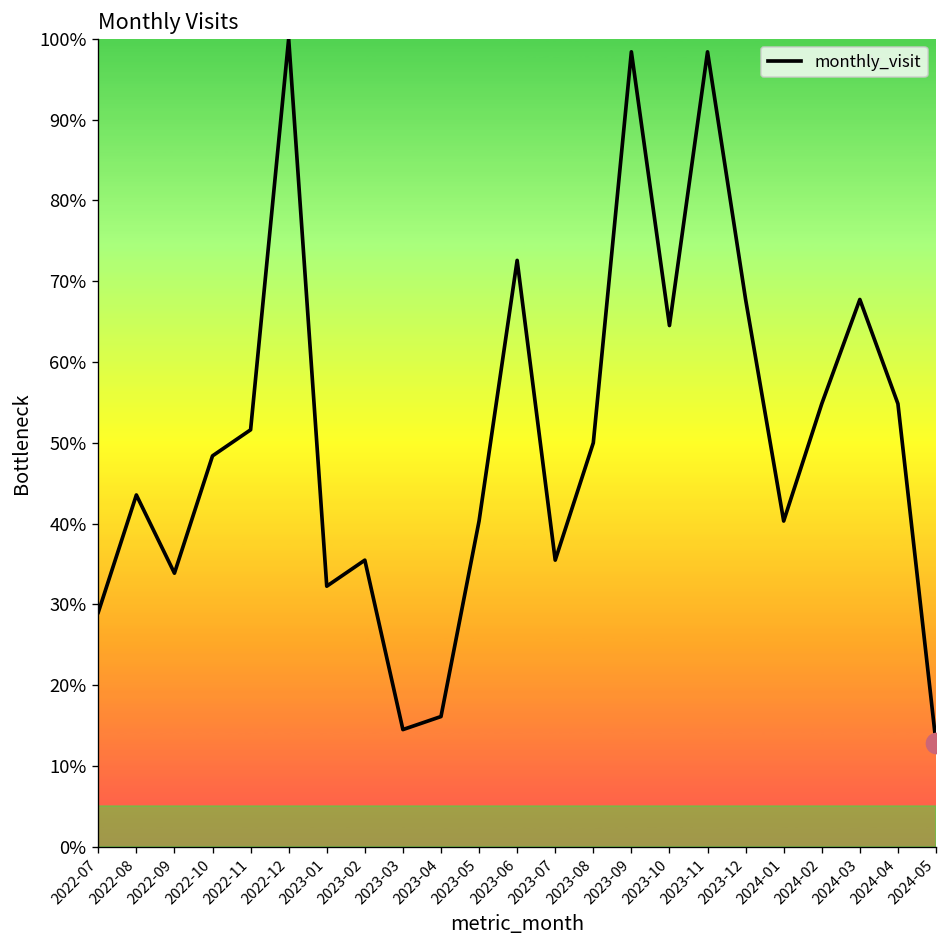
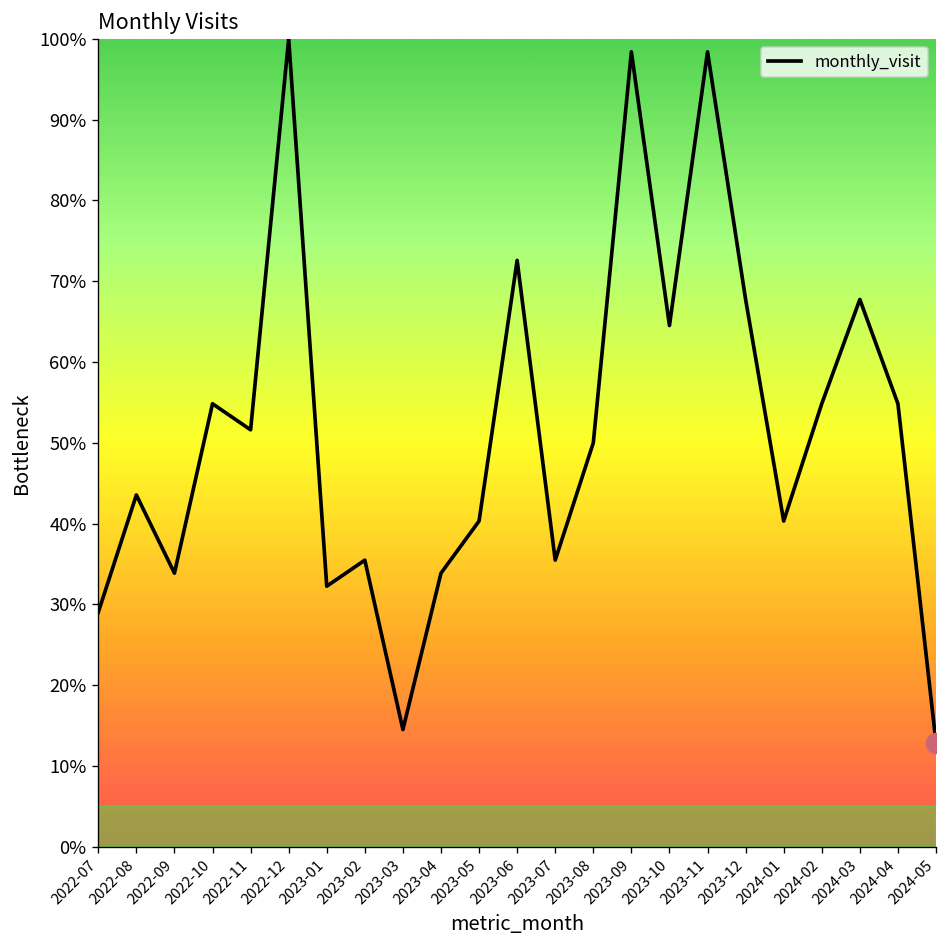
  {
    "monthly_visit": {
      "2022-07": "29%",
      "2022-08": "44%",
      "2022-09": "34%",
-     "2022-10": "48%",
+     "2022-10": "55%",
      "2022-11": "52%",
      "2022-12": "100%",
      "2023-01": "32%",
      "2023-02": "35%",
      "2023-03": "15%",
-     "2023-04": "16%",
+     "2023-04": "34%",
      "2023-05": "40%",
      "2023-06": "73%",
      "2023-07": "35%",
      "2023-08": "50%",
      "2023-09": "98%",
      "2023-10": "65%",
      "2023-11": "98%",
      "2023-12": "68%",
      "2024-01": "40%",
      "2024-02": "55%",
      "2024-03": "68%",
      "2024-04": "55%"
    }
  }
